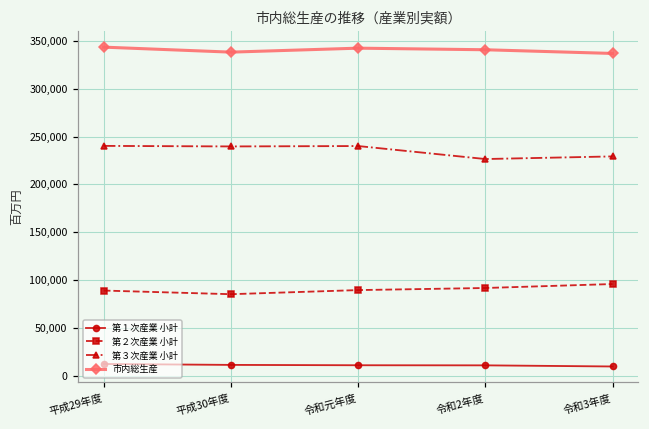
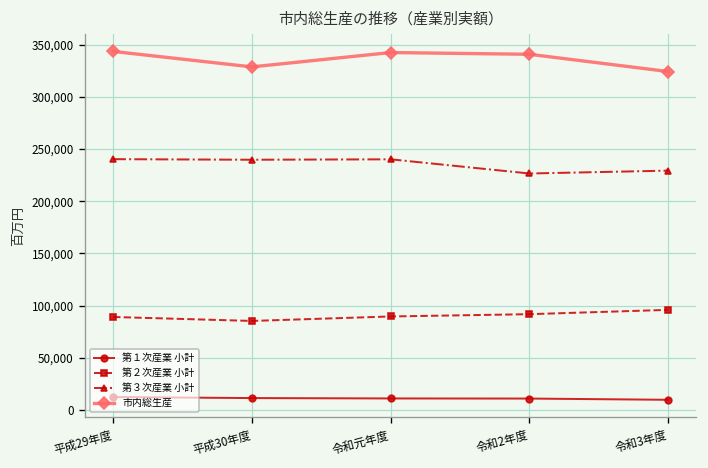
  {
    "市内総生産": {
      "平成29年度": "340,000",
-     "平成30年度": "340,000",
+     "平成30年度": "330,000",
      "令和元年度": "340,000",
      "令和2年度": "340,000",
-     "令和3年度": "340,000"
+     "令和3年度": "320,000"
    }
  }
